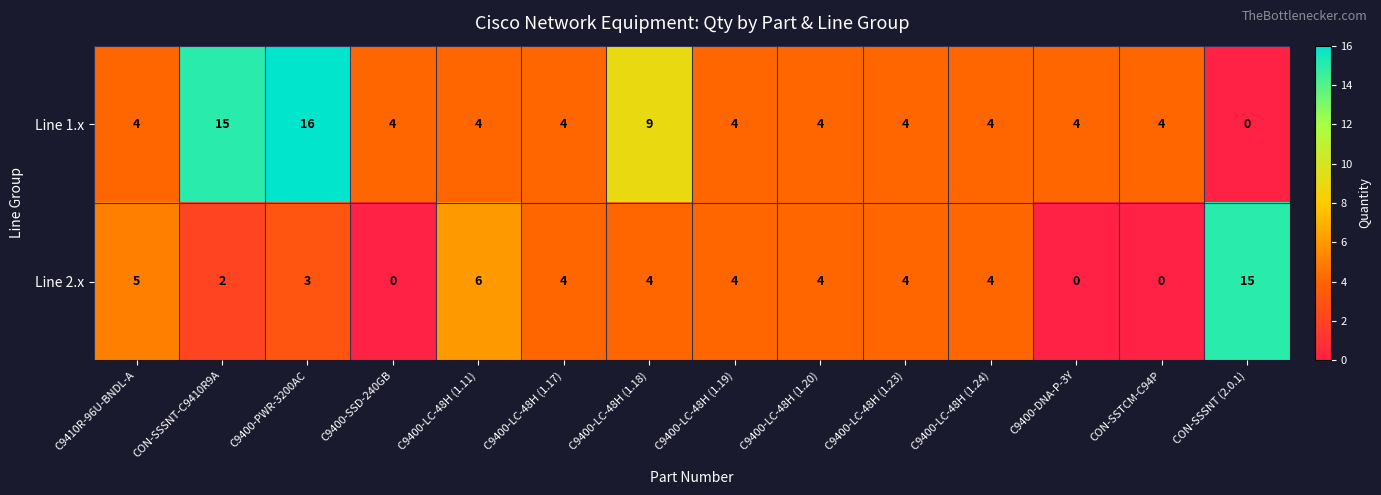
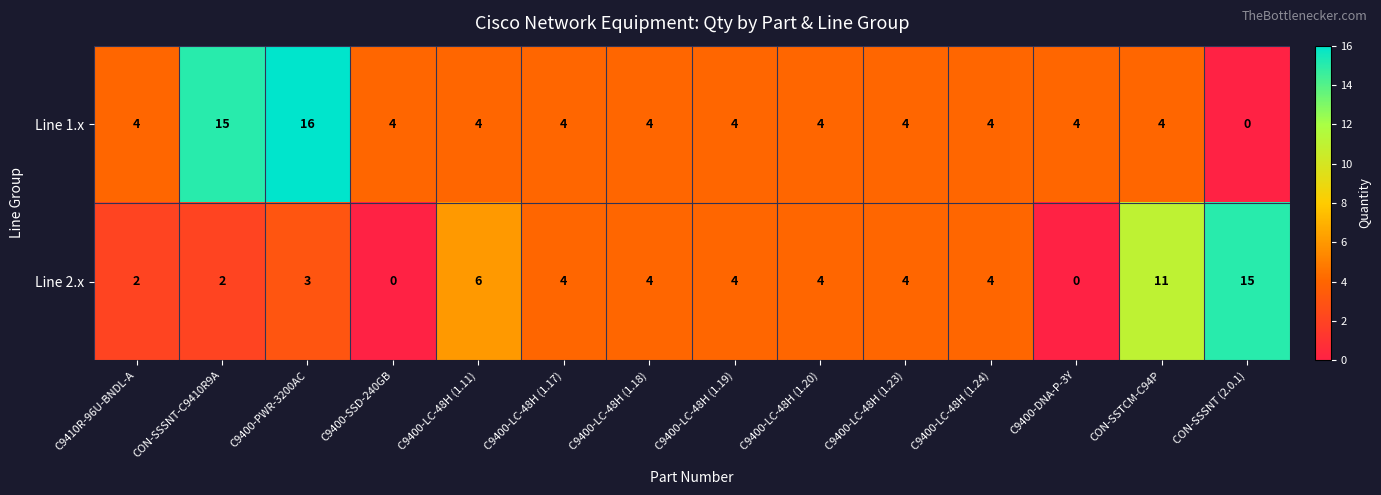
  {
    "Line 1.x": {
      "C9410R-96U-BNDL-A": 4,
      "CON-SSSNT-C9410R9A": 15,
      "C9400-PWR-3200AC": 16,
      "C9400-SSD-240GB": 4,
      "C9400-LC-48H (1.11)": 4,
      "C9400-LC-48H (1.17)": 4,
-     "C9400-LC-48H (1.18)": 9,
+     "C9400-LC-48H (1.18)": 4,
      "C9400-LC-48H (1.19)": 4,
      "C9400-LC-48H (1.20)": 4,
      "C9400-LC-48H (1.23)": 4,
      "C9400-LC-48H (1.24)": 4,
      "C9400-DNA-P-3Y": 4,
      "CON-SSTCM-C94P": 4,
      "CON-SSSNT (2.0.1)": 0
    },
    "Line 2.x": {
-     "C9410R-96U-BNDL-A": 5,
+     "C9410R-96U-BNDL-A": 2,
      "CON-SSSNT-C9410R9A": 2,
      "C9400-PWR-3200AC": 3,
      "C9400-SSD-240GB": 0,
      "C9400-LC-48H (1.11)": 6,
      "C9400-LC-48H (1.17)": 4,
      "C9400-LC-48H (1.18)": 4,
      "C9400-LC-48H (1.19)": 4,
      "C9400-LC-48H (1.20)": 4,
      "C9400-LC-48H (1.23)": 4,
      "C9400-LC-48H (1.24)": 4,
      "C9400-DNA-P-3Y": 0,
-     "CON-SSTCM-C94P": 0,
+     "CON-SSTCM-C94P": 11,
      "CON-SSSNT (2.0.1)": 15
    }
  }
